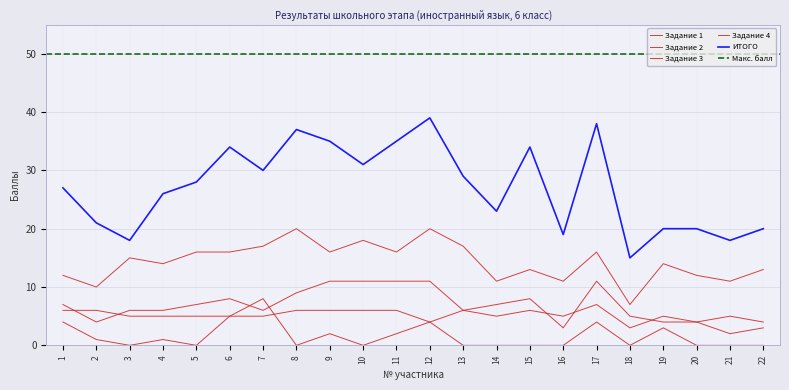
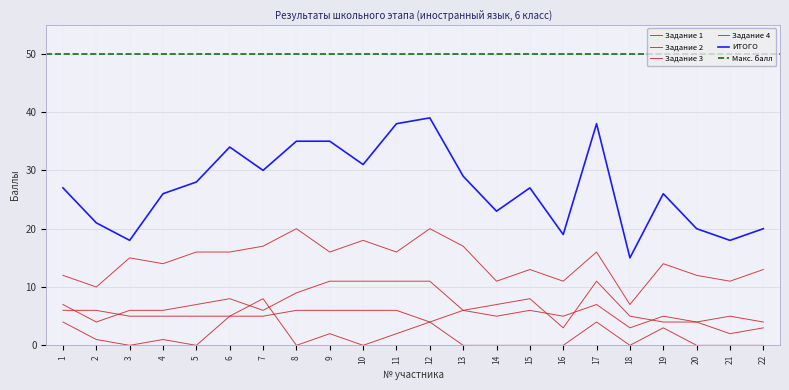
  {
    "ИТОГО": {
      "1": 27,
      "2": 21,
      "3": 18,
      "4": 26,
      "5": 28,
      "6": 34,
      "7": 30,
-     "8": 37,
+     "8": 35,
      "9": 35,
      "10": 31,
-     "11": 35,
+     "11": 38,
      "12": 39,
      "13": 29,
      "14": 23,
-     "15": 34,
+     "15": 27,
      "16": 19,
      "17": 38,
      "18": 15,
-     "19": 20,
+     "19": 26,
      "20": 20,
      "21": 18,
      "22": 20
    }
  }
